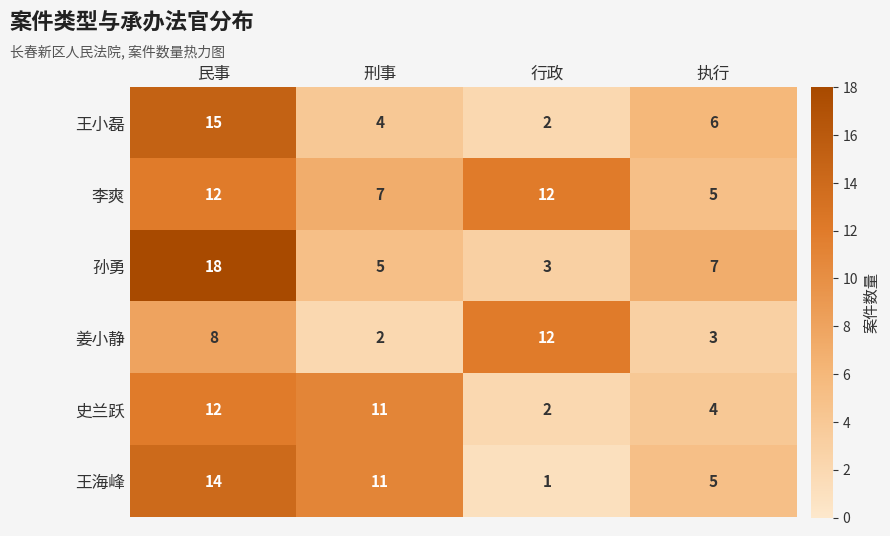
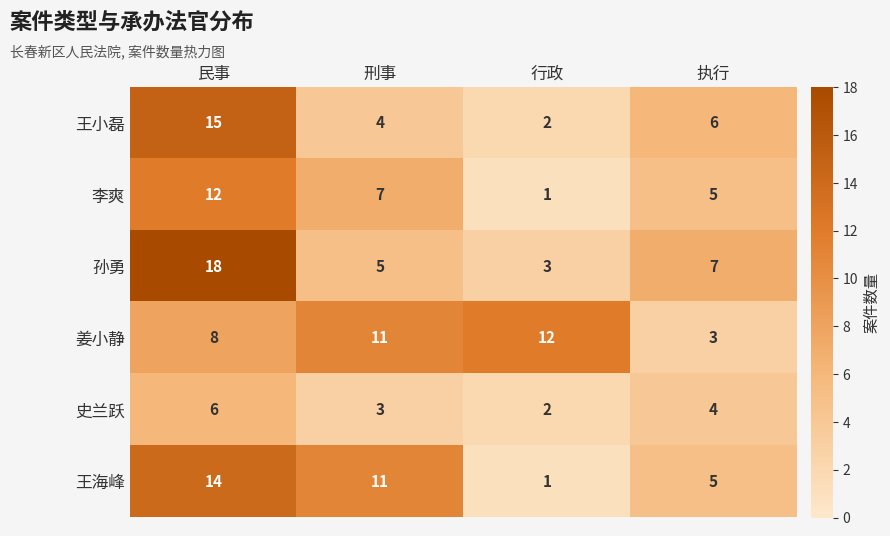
  {
    "王小磊": {
      "民事": 15,
      "刑事": 4,
      "行政": 2,
      "执行": 6
    },
    "李爽": {
      "民事": 12,
      "刑事": 7,
-     "行政": 12,
+     "行政": 1,
      "执行": 5
    },
    "孙勇": {
      "民事": 18,
      "刑事": 5,
      "行政": 3,
      "执行": 7
    },
    "姜小静": {
      "民事": 8,
-     "刑事": 2,
+     "刑事": 11,
      "行政": 12,
      "执行": 3
    },
    "史兰跃": {
-     "民事": 12,
-     "刑事": 11,
+     "民事": 6,
+     "刑事": 3,
      "行政": 2,
      "执行": 4
    },
    "王海峰": {
      "民事": 14,
      "刑事": 11,
      "行政": 1,
      "执行": 5
    }
  }
